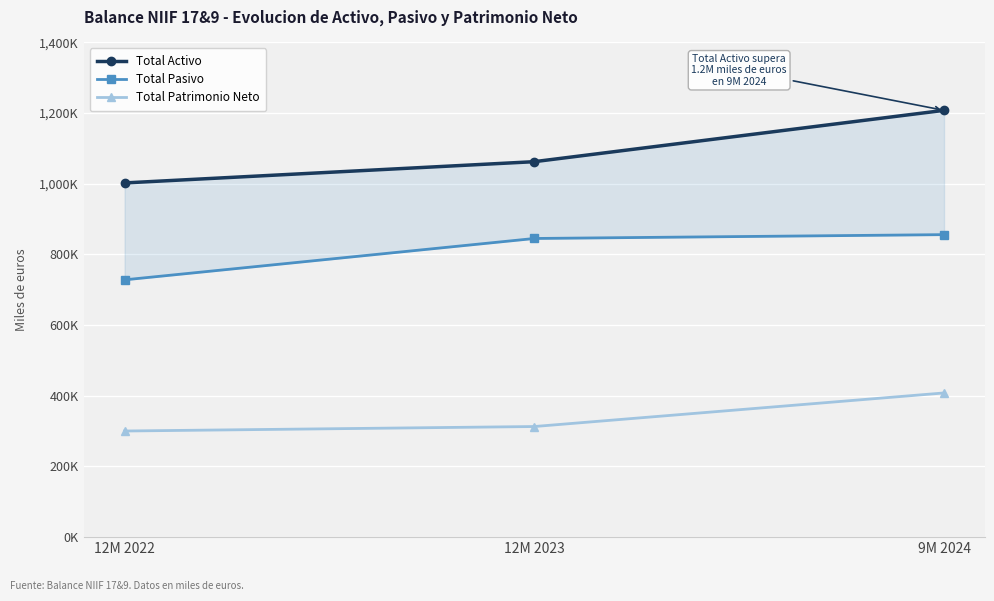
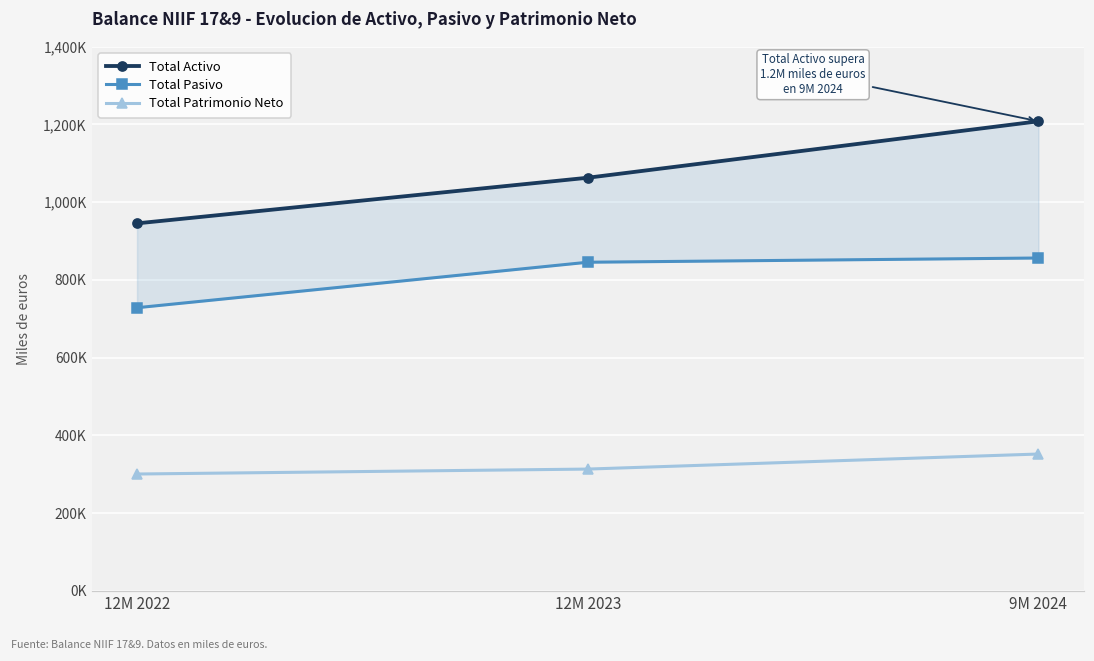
  {
    "Total Activo": {
-     "12M 2022": "1,000,000",
+     "12M 2022": "950,000",
      "12M 2023": "1,060,000"
    },
    "Total Pasivo": {
      "12M 2022": "730,000",
      "12M 2023": "850,000",
      "9M 2024": "860,000"
    },
    "Total Patrimonio Neto": {
      "12M 2022": "300,000",
      "12M 2023": "310,000",
-     "9M 2024": "410,000"
+     "9M 2024": "350,000"
    }
  }
